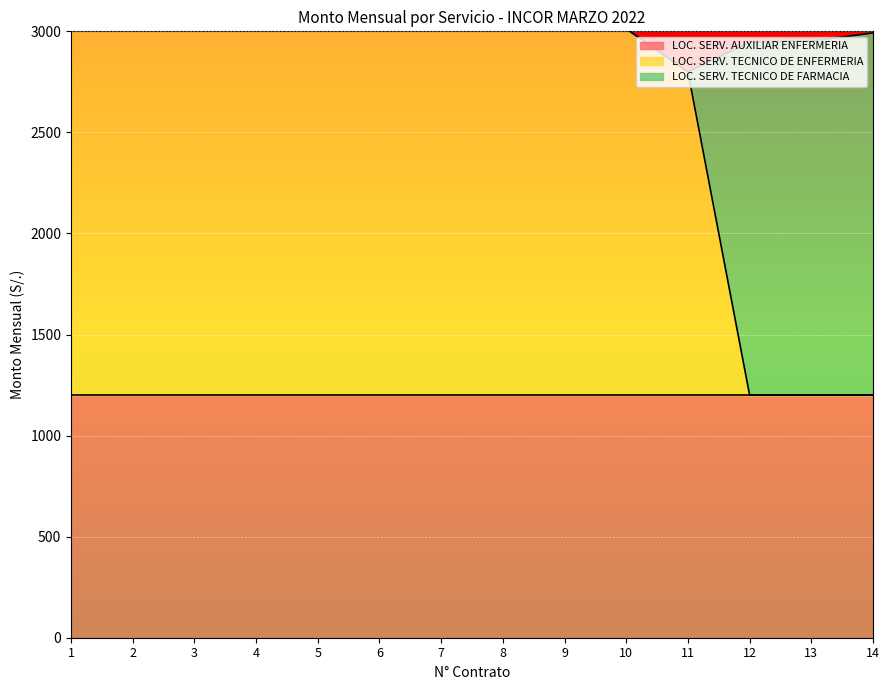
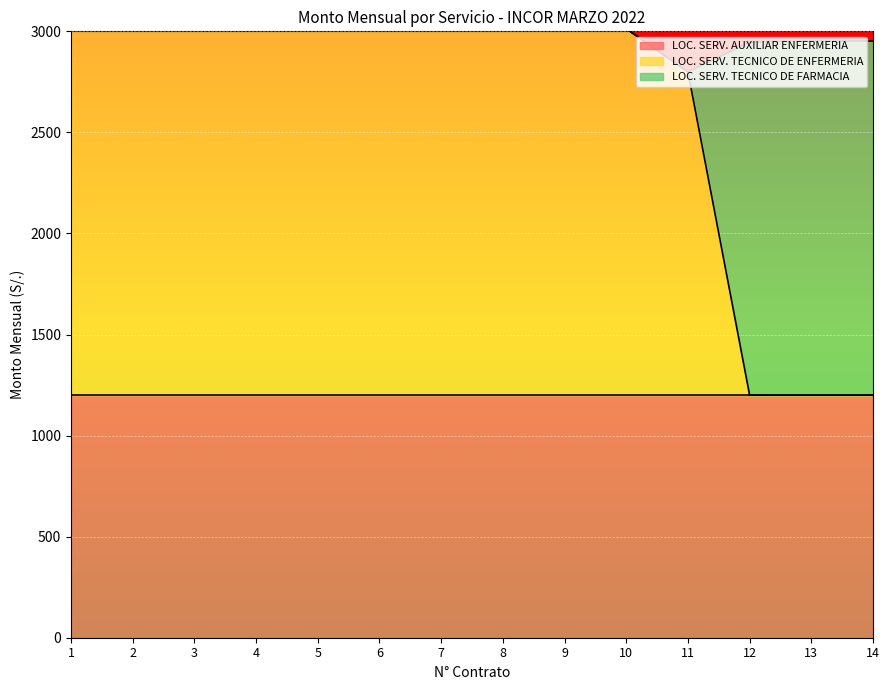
  {
    "LOC. SERV. AUXILIAR ENFERMERIA": {
      "1": 1200,
      "2": 1200,
      "3": 1200,
      "4": 1200,
      "5": 1200,
      "6": 1200,
      "7": 1200,
      "8": 1200,
      "9": 1200,
      "10": 1200,
      "11": 1200
    },
    "LOC. SERV. TECNICO DE FARMACIA": {
-     "14": 1790
+     "14": 1750
    }
  }
